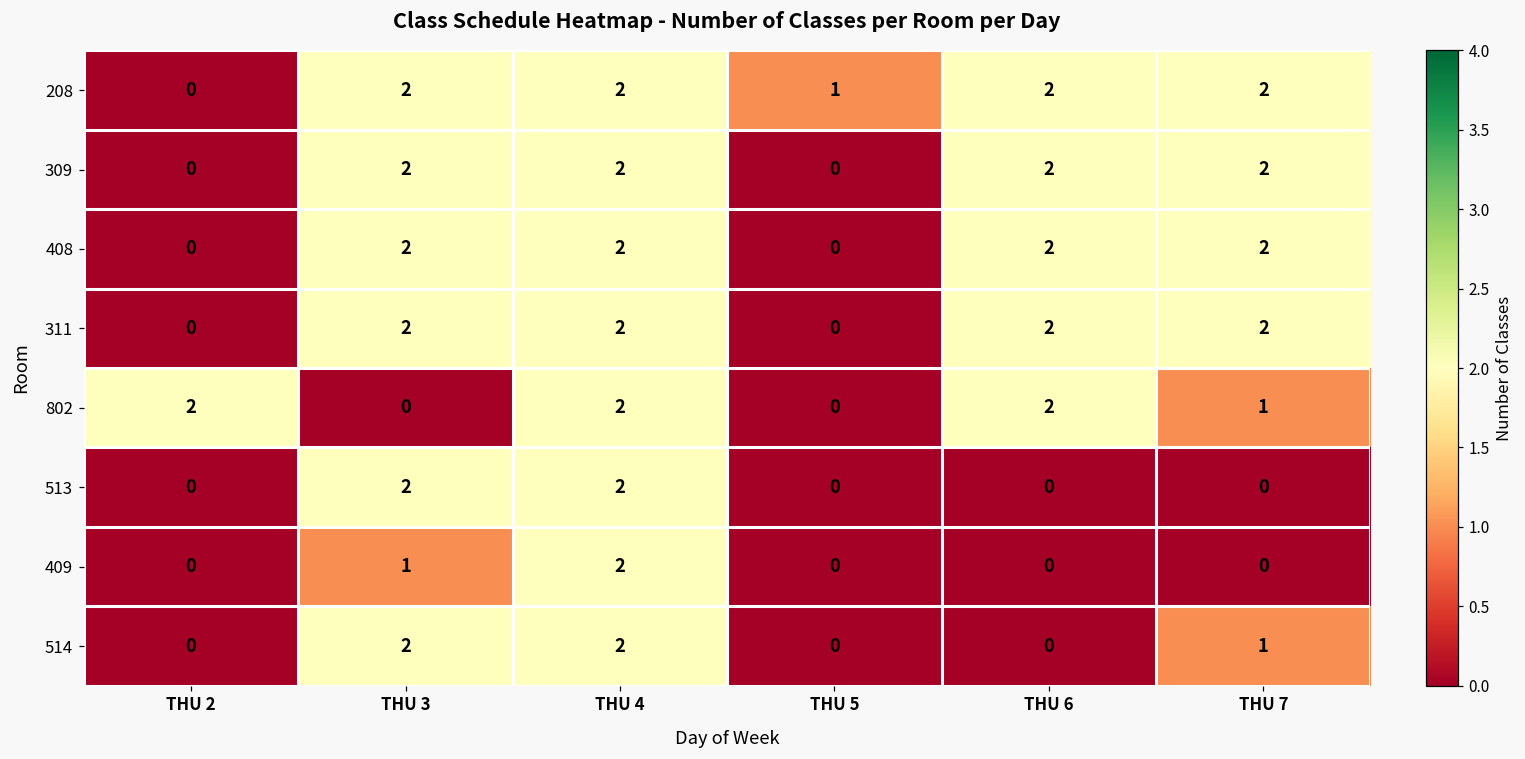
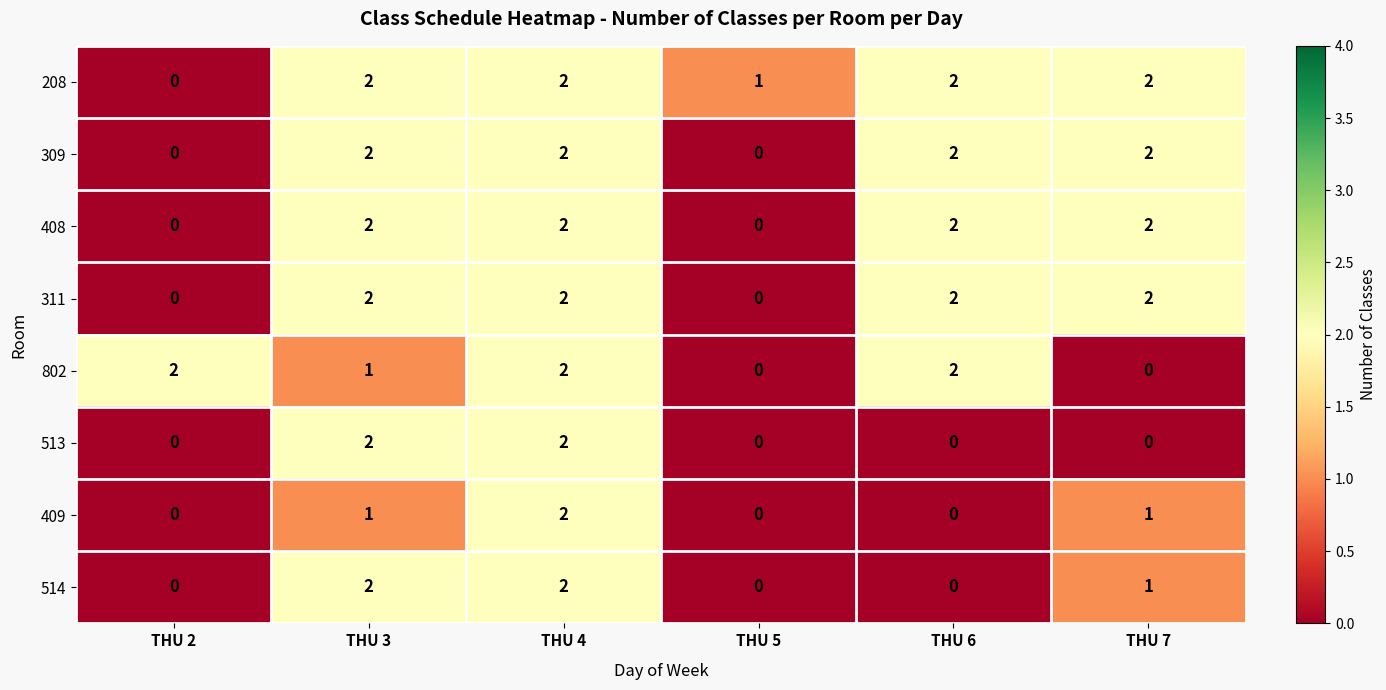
  {
    "208": {
      "THU 2": 0,
      "THU 3": 2,
      "THU 4": 2,
      "THU 5": 1,
      "THU 6": 2,
      "THU 7": 2
    },
    "309": {
      "THU 2": 0,
      "THU 3": 2,
      "THU 4": 2,
      "THU 5": 0,
      "THU 6": 2,
      "THU 7": 2
    },
    "408": {
      "THU 2": 0,
      "THU 3": 2,
      "THU 4": 2,
      "THU 5": 0,
      "THU 6": 2,
      "THU 7": 2
    },
    "311": {
      "THU 2": 0,
      "THU 3": 2,
      "THU 4": 2,
      "THU 5": 0,
      "THU 6": 2,
      "THU 7": 2
    },
    "802": {
      "THU 2": 2,
-     "THU 3": 0,
+     "THU 3": 1,
      "THU 4": 2,
      "THU 5": 0,
      "THU 6": 2,
-     "THU 7": 1
+     "THU 7": 0
    },
    "513": {
      "THU 2": 0,
      "THU 3": 2,
      "THU 4": 2,
      "THU 5": 0,
      "THU 6": 0,
      "THU 7": 0
    },
    "409": {
      "THU 2": 0,
      "THU 3": 1,
      "THU 4": 2,
      "THU 5": 0,
      "THU 6": 0,
-     "THU 7": 0
+     "THU 7": 1
    },
    "514": {
      "THU 2": 0,
      "THU 3": 2,
      "THU 4": 2,
      "THU 5": 0,
      "THU 6": 0,
      "THU 7": 1
    }
  }
